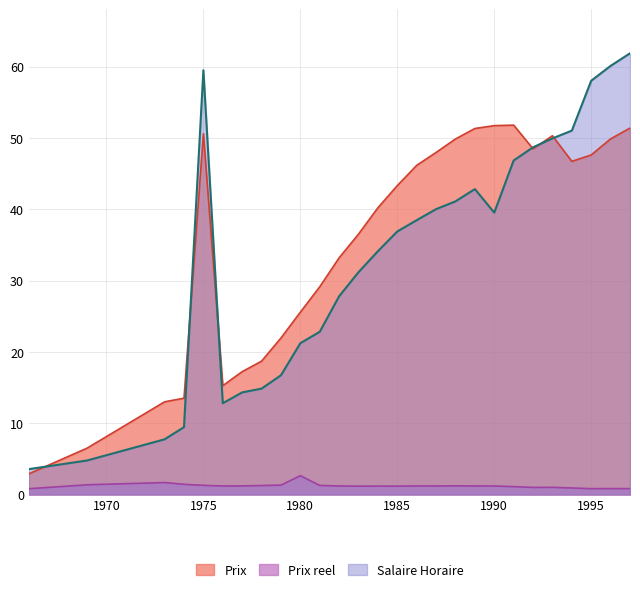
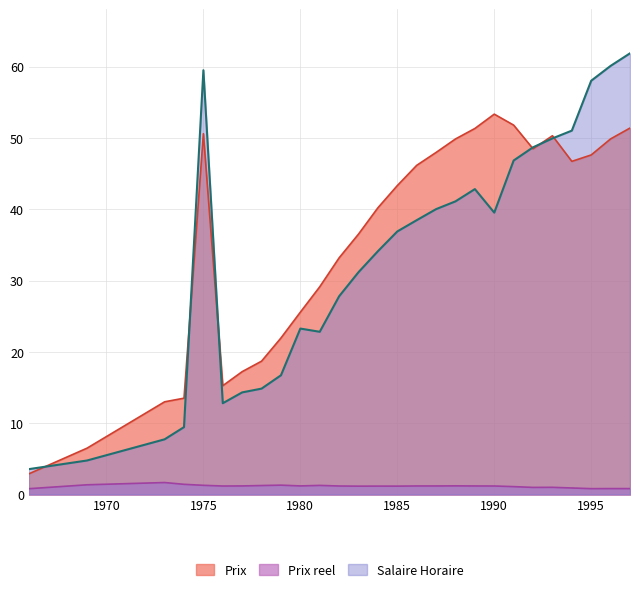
  {
    "Prix": {
      "1975": 51,
      "1980": 26,
      "1985": 43,
-     "1990": 52,
+     "1990": 53,
      "1995": 48
    },
    "Prix reel": {
      "1975": 1,
-     "1980": 3,
+     "1980": 1,
      "1985": 1,
      "1990": 1,
      "1995": 1
    },
    "Salaire Horaire": {
      "1975": 60,
-     "1980": 21,
+     "1980": 23,
      "1985": 37,
      "1990": 40,
      "1995": 58
    }
  }
